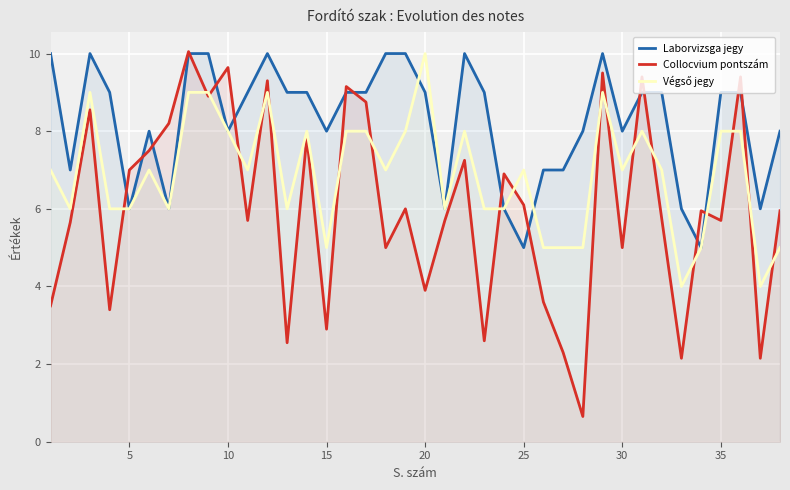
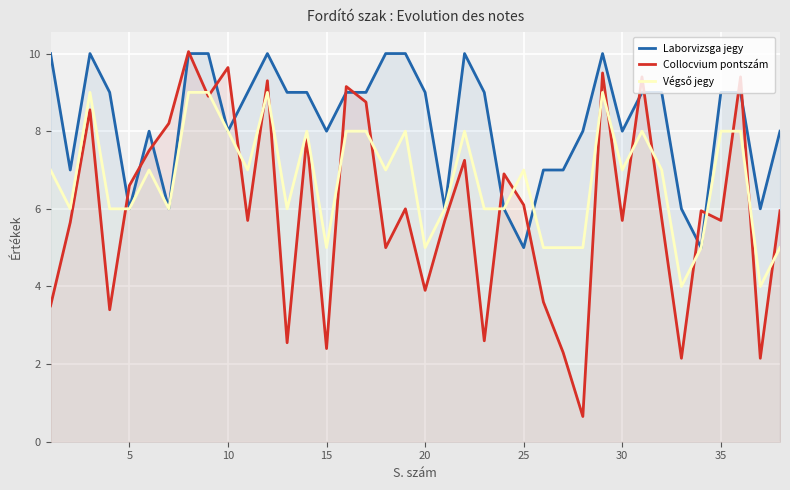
  {
    "Laborvizsga jegy": {
      "15": 8.0,
      "20": 9.0,
      "25": 5.0,
      "30": 8.0
    },
    "Collocvium pontszám": {
-     "5": 7.0,
+     "5": 6.6,
      "10": 9.6,
-     "15": 2.9,
+     "15": 2.4,
      "20": 3.9,
      "25": 6.1,
-     "30": 5.0,
+     "30": 5.7,
      "35": 5.7
    },
    "Végső jegy": {
      "15": 5,
-     "20": 10,
+     "20": 5,
      "25": 7,
      "30": 7,
      "35": 8
    }
  }
